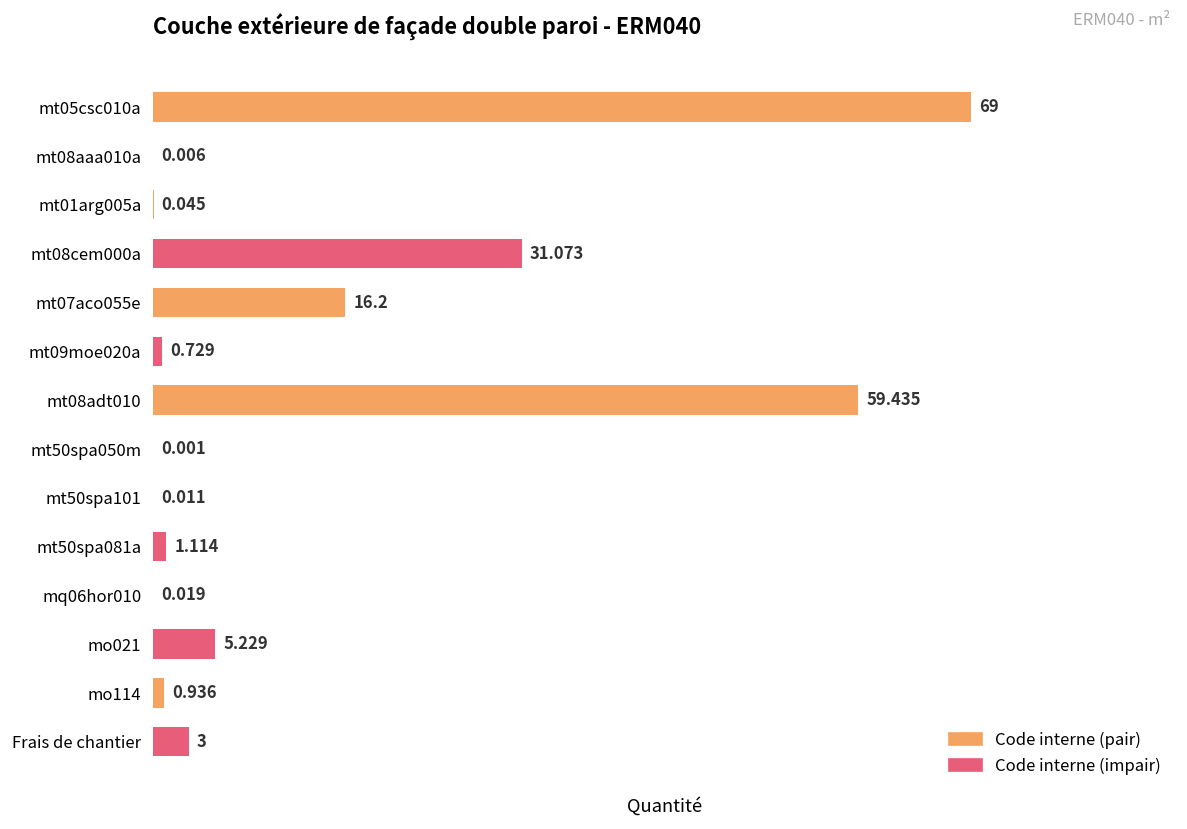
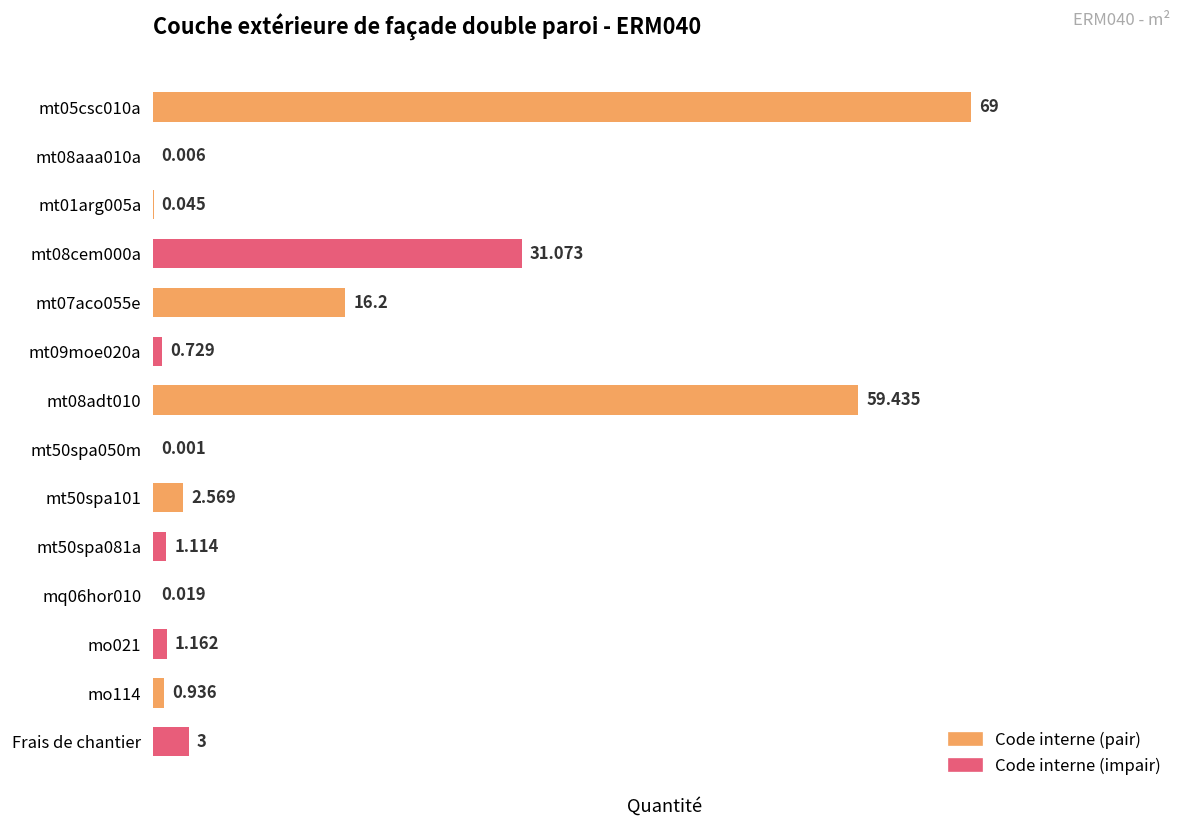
  {
    "mt05csc010a": 69,
    "mt08aaa010a": 0.006,
    "mt01arg005a": 0.045,
    "mt08cem000a": 31.073,
    "mt07aco055e": 16.2,
    "mt09moe020a": 0.729,
    "mt08adt010": 59.435,
    "mt50spa050m": 0.001,
-   "mt50spa101": 0.011,
+   "mt50spa101": 2.569,
    "mt50spa081a": 1.114,
    "mq06hor010": 0.019,
-   "mo021": 5.229,
+   "mo021": 1.162,
    "mo114": 0.936,
    "Frais de chantier": 3
  }
